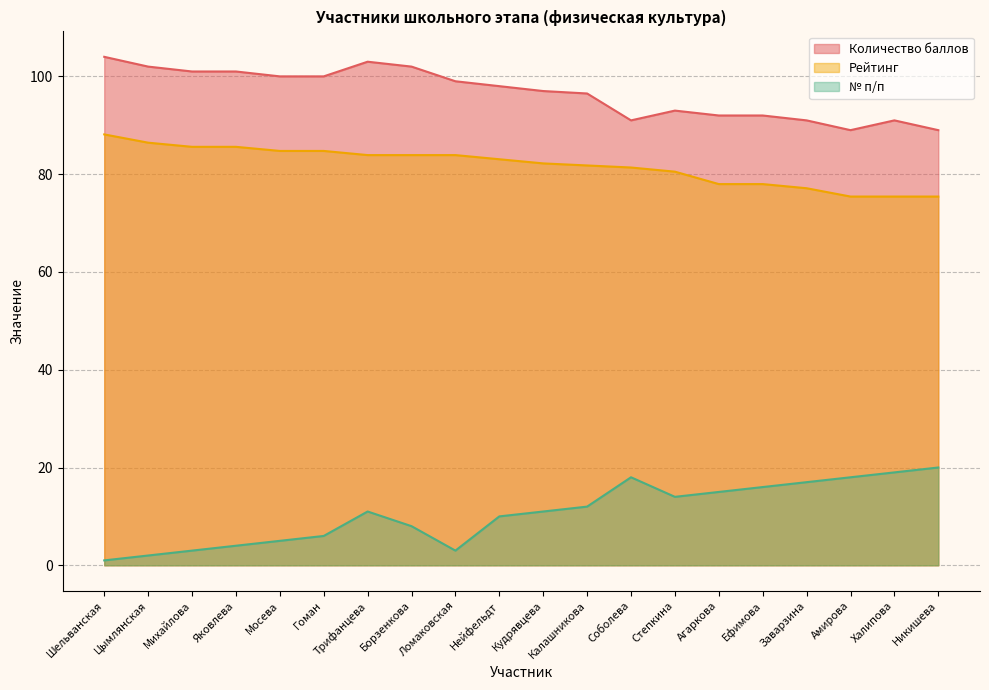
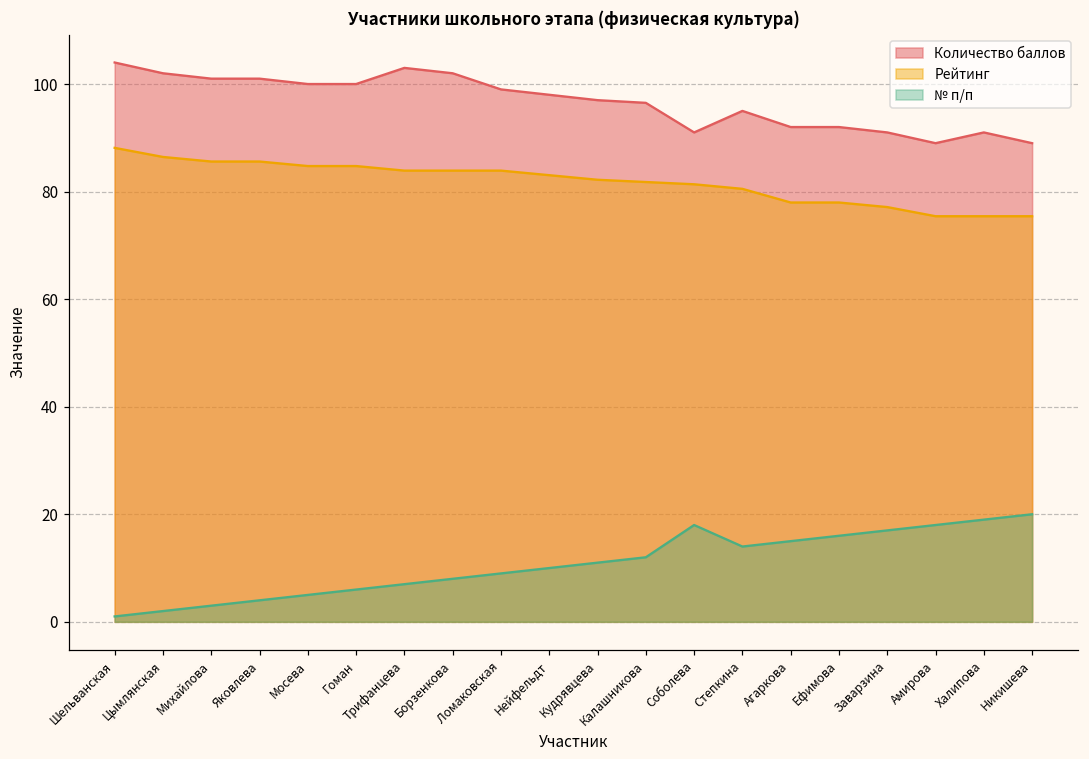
  {
    "Количество баллов": {
      "Шельванская": 104,
      "Цымлянская": 102,
      "Михайлова": 101,
      "Яковлева": 101,
      "Мосева": 100,
      "Гоман": 100,
      "Трифанцева": 103,
      "Борзенкова": 102,
      "Ломаковская": 99,
      "Нейфельдт": 98,
      "Кудрявцева": 97,
      "Калашникова": 97,
      "Соболева": 91,
-     "Степкина": 93,
+     "Степкина": 95,
      "Агаркова": 92,
      "Ефимова": 92,
      "Заварзина": 91,
      "Амирова": 89,
      "Халипова": 91,
      "Никишева": 89
    },
    "Рейтинг": {
      "Шельванская": 88,
      "Цымлянская": 86,
      "Михайлова": 86,
      "Яковлева": 86,
      "Мосева": 85,
      "Гоман": 85,
      "Трифанцева": 84,
      "Борзенкова": 84,
      "Ломаковская": 84,
      "Нейфельдт": 83,
      "Кудрявцева": 82,
      "Калашникова": 82,
      "Соболева": 81,
      "Степкина": 81,
      "Агаркова": 78,
      "Ефимова": 78,
      "Заварзина": 77,
      "Амирова": 75,
      "Халипова": 75,
      "Никишева": 75
    },
    "№ п/п": {
      "Шельванская": 1,
      "Цымлянская": 2,
      "Михайлова": 3,
      "Яковлева": 4,
      "Мосева": 5,
      "Гоман": 6,
-     "Трифанцева": 11,
+     "Трифанцева": 7,
      "Борзенкова": 8,
-     "Ломаковская": 3,
+     "Ломаковская": 9,
      "Нейфельдт": 10,
      "Кудрявцева": 11,
      "Калашникова": 12,
      "Соболева": 18,
      "Степкина": 14,
      "Агаркова": 15,
      "Ефимова": 16,
      "Заварзина": 17,
      "Амирова": 18,
      "Халипова": 19,
      "Никишева": 20
    }
  }
